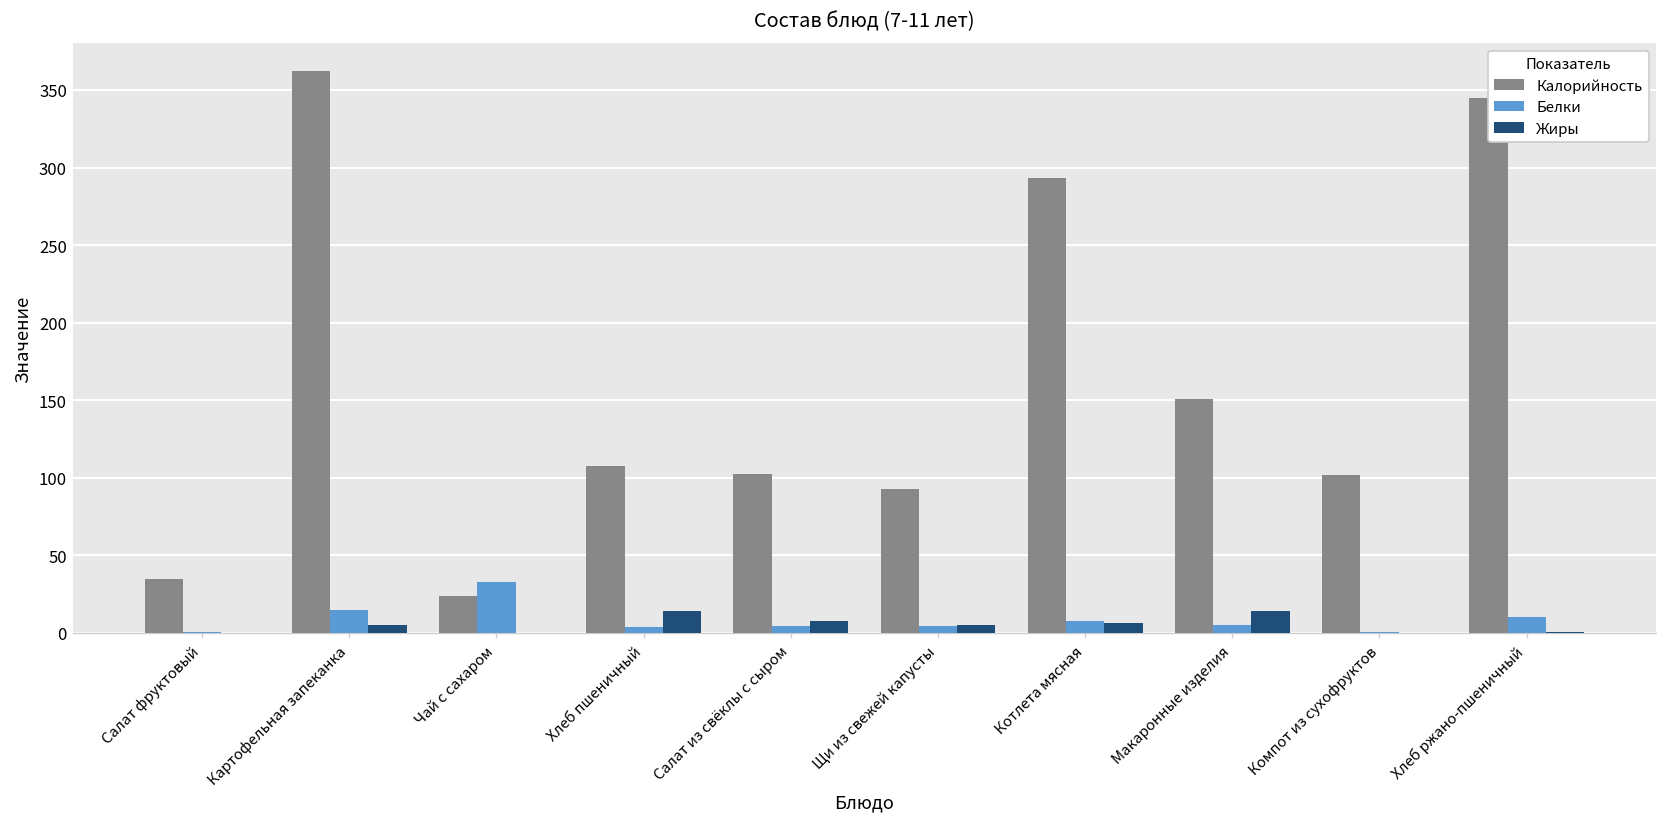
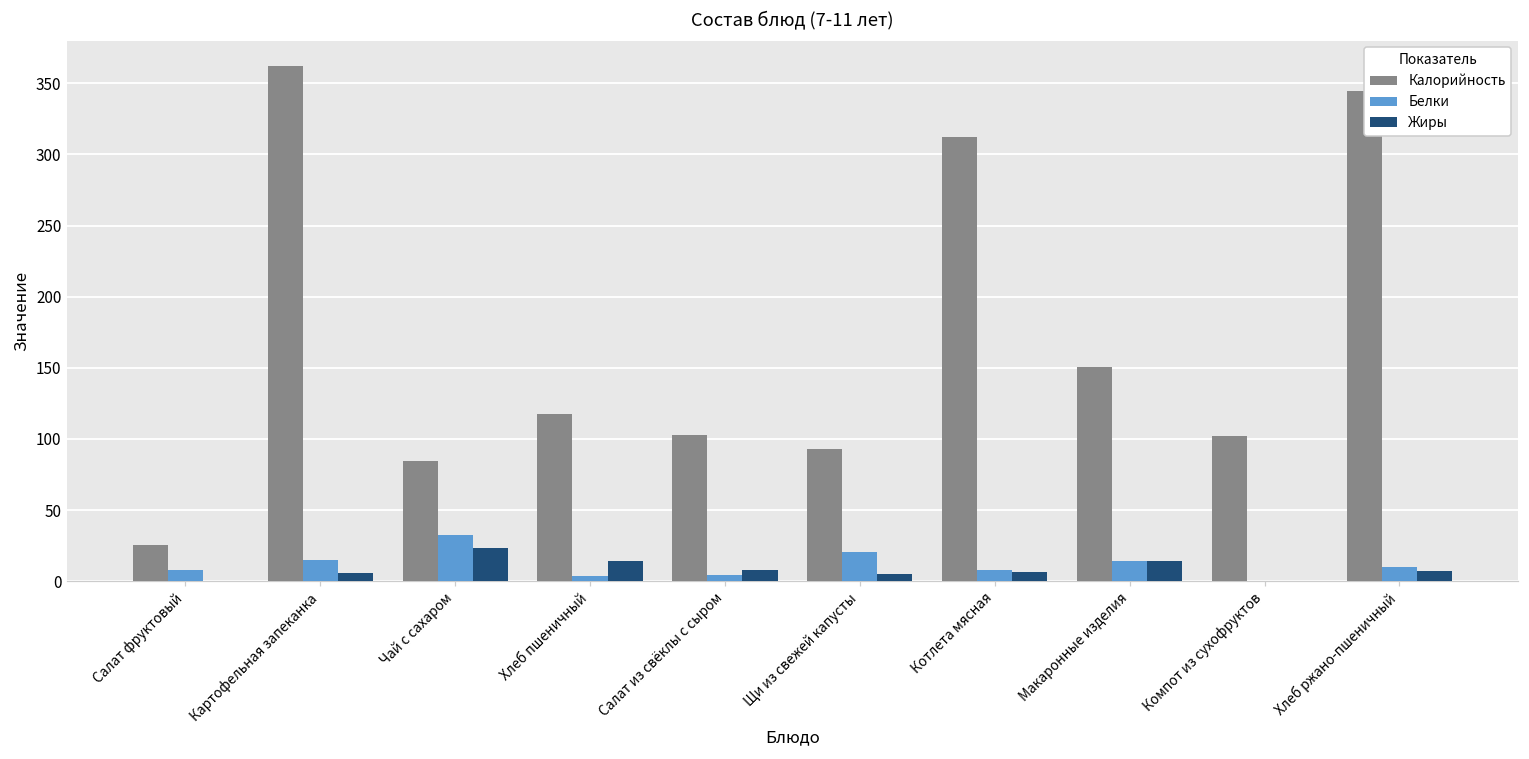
  {
    "Калорийность": {
-     "Салат фруктовый": 34,
+     "Салат фруктовый": 26,
      "Картофельная запеканка": 362,
-     "Чай с сахаром": 24,
-     "Хлеб пшеничный": 107,
+     "Чай с сахаром": 84,
+     "Хлеб пшеничный": 117,
      "Салат из свёклы с сыром": 103,
      "Щи из свежей капусты": 93,
-     "Котлета мясная": 293,
+     "Котлета мясная": 312,
      "Макаронные изделия": 151,
      "Компот из сухофруктов": 102
    },
    "Белки": {
-     "Салат фруктовый": 0,
+     "Салат фруктовый": 8,
      "Картофельная запеканка": 15,
      "Чай с сахаром": 33,
      "Хлеб пшеничный": 4,
      "Салат из свёклы с сыром": 4,
-     "Щи из свежей капусты": 4,
+     "Щи из свежей капусты": 21,
      "Котлета мясная": 8,
-     "Макаронные изделия": 5,
+     "Макаронные изделия": 14,
      "Хлеб ржано-пшеничный": 10
    },
    "Жиры": {
      "Картофельная запеканка": 5,
-     "Чай с сахаром": 0,
+     "Чай с сахаром": 23,
      "Хлеб пшеничный": 14,
      "Салат из свёклы с сыром": 8,
      "Щи из свежей капусты": 5,
      "Котлета мясная": 7,
      "Макаронные изделия": 14,
      "Компот из сухофруктов": 0,
-     "Хлеб ржано-пшеничный": 1
+     "Хлеб ржано-пшеничный": 7
    }
  }
